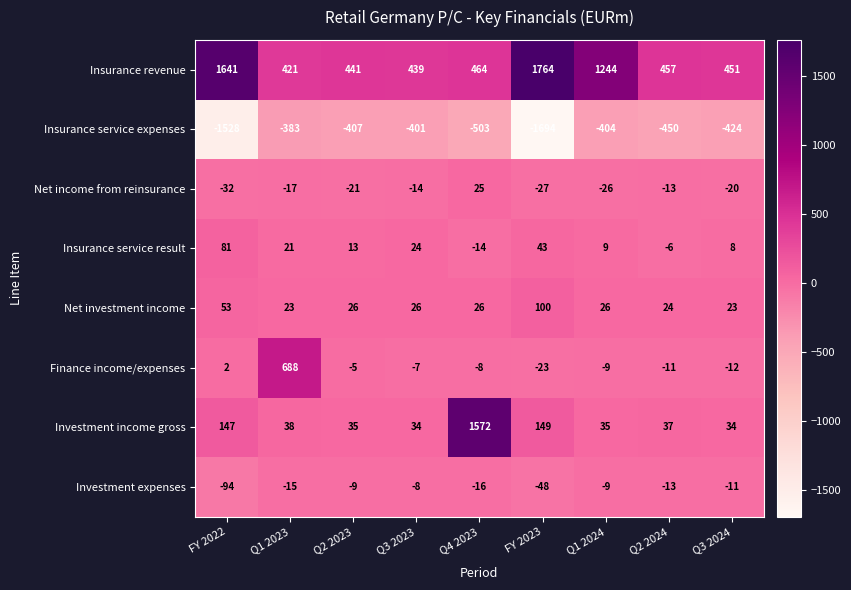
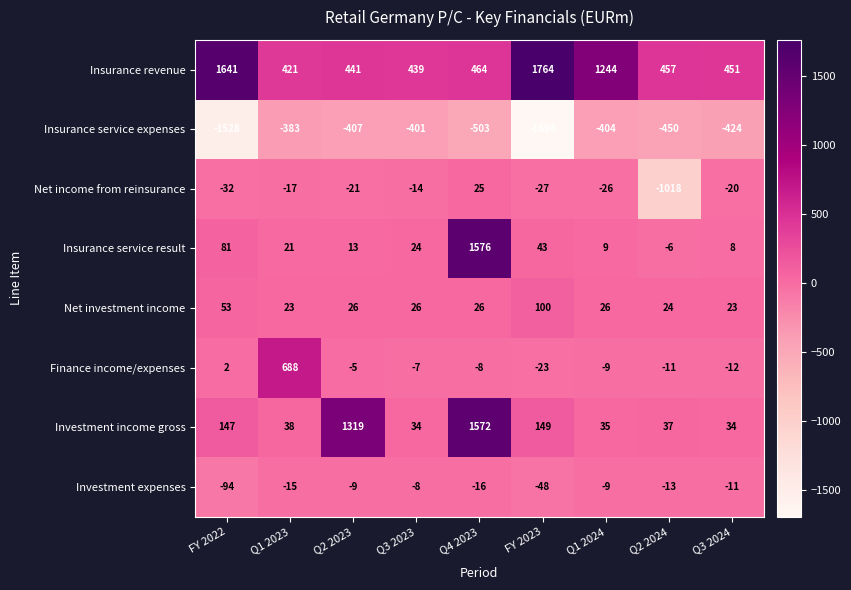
  {
    "Insurance revenue": {
      "FY 2022": 1641,
      "Q1 2023": 421,
      "Q2 2023": 441,
      "Q3 2023": 439,
      "Q4 2023": 464,
      "FY 2023": 1764,
      "Q1 2024": 1244,
      "Q2 2024": 457,
      "Q3 2024": 451
    },
    "Insurance service expenses": {
      "Q1 2023": -383,
      "Q2 2023": -407,
      "Q3 2023": -401,
      "Q4 2023": -503,
      "Q1 2024": -404,
      "Q2 2024": -450,
      "Q3 2024": -424
    },
    "Net income from reinsurance": {
      "FY 2022": -32,
      "Q1 2023": -17,
      "Q2 2023": -21,
      "Q3 2023": -14,
      "Q4 2023": 25,
      "FY 2023": -27,
      "Q1 2024": -26,
-     "Q2 2024": -13,
+     "Q2 2024": -1018,
      "Q3 2024": -20
    },
    "Insurance service result": {
      "FY 2022": 81,
      "Q1 2023": 21,
      "Q2 2023": 13,
      "Q3 2023": 24,
-     "Q4 2023": -14,
+     "Q4 2023": 1576,
      "FY 2023": 43,
      "Q1 2024": 9,
      "Q2 2024": -6,
      "Q3 2024": 8
    },
    "Net investment income": {
      "FY 2022": 53,
      "Q1 2023": 23,
      "Q2 2023": 26,
      "Q3 2023": 26,
      "Q4 2023": 26,
      "FY 2023": 100,
      "Q1 2024": 26,
      "Q2 2024": 24,
      "Q3 2024": 23
    },
    "Finance income/expenses": {
      "FY 2022": 2,
      "Q1 2023": 688,
      "Q2 2023": -5,
      "Q3 2023": -7,
      "Q4 2023": -8,
      "FY 2023": -23,
      "Q1 2024": -9,
      "Q2 2024": -11,
      "Q3 2024": -12
    },
    "Investment income gross": {
      "FY 2022": 147,
      "Q1 2023": 38,
-     "Q2 2023": 35,
+     "Q2 2023": 1319,
      "Q3 2023": 34,
      "Q4 2023": 1572,
      "FY 2023": 149,
      "Q1 2024": 35,
      "Q2 2024": 37,
      "Q3 2024": 34
    },
    "Investment expenses": {
      "FY 2022": -94,
      "Q1 2023": -15,
      "Q2 2023": -9,
      "Q3 2023": -8,
      "Q4 2023": -16,
      "FY 2023": -48,
      "Q1 2024": -9,
      "Q2 2024": -13,
      "Q3 2024": -11
    }
  }
